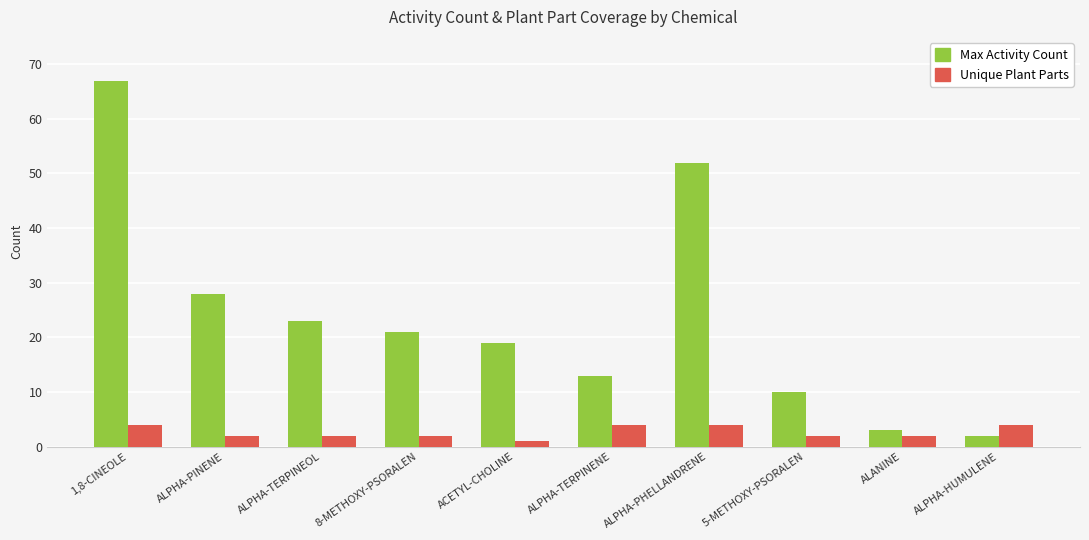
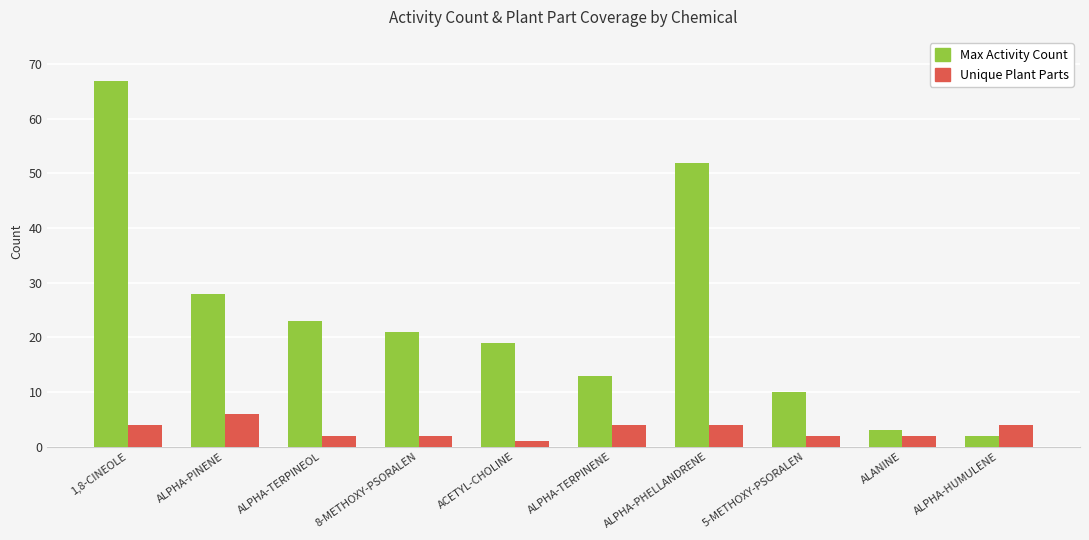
  {
    "Max Activity Count": {
      "1,8-CINEOLE": 67,
      "ALPHA-PINENE": 28,
      "ALPHA-TERPINEOL": 23,
      "8-METHOXY-PSORALEN": 21,
      "ACETYL-CHOLINE": 19,
      "ALPHA-TERPINENE": 13,
      "ALPHA-PHELLANDRENE": 52,
      "5-METHOXY-PSORALEN": 10,
      "ALANINE": 3,
      "ALPHA-HUMULENE": 2
    },
    "Unique Plant Parts": {
      "1,8-CINEOLE": 4,
-     "ALPHA-PINENE": 2,
+     "ALPHA-PINENE": 6,
      "ALPHA-TERPINEOL": 2,
      "8-METHOXY-PSORALEN": 2,
      "ACETYL-CHOLINE": 1,
      "ALPHA-TERPINENE": 4,
      "ALPHA-PHELLANDRENE": 4,
      "5-METHOXY-PSORALEN": 2,
      "ALANINE": 2,
      "ALPHA-HUMULENE": 4
    }
  }
